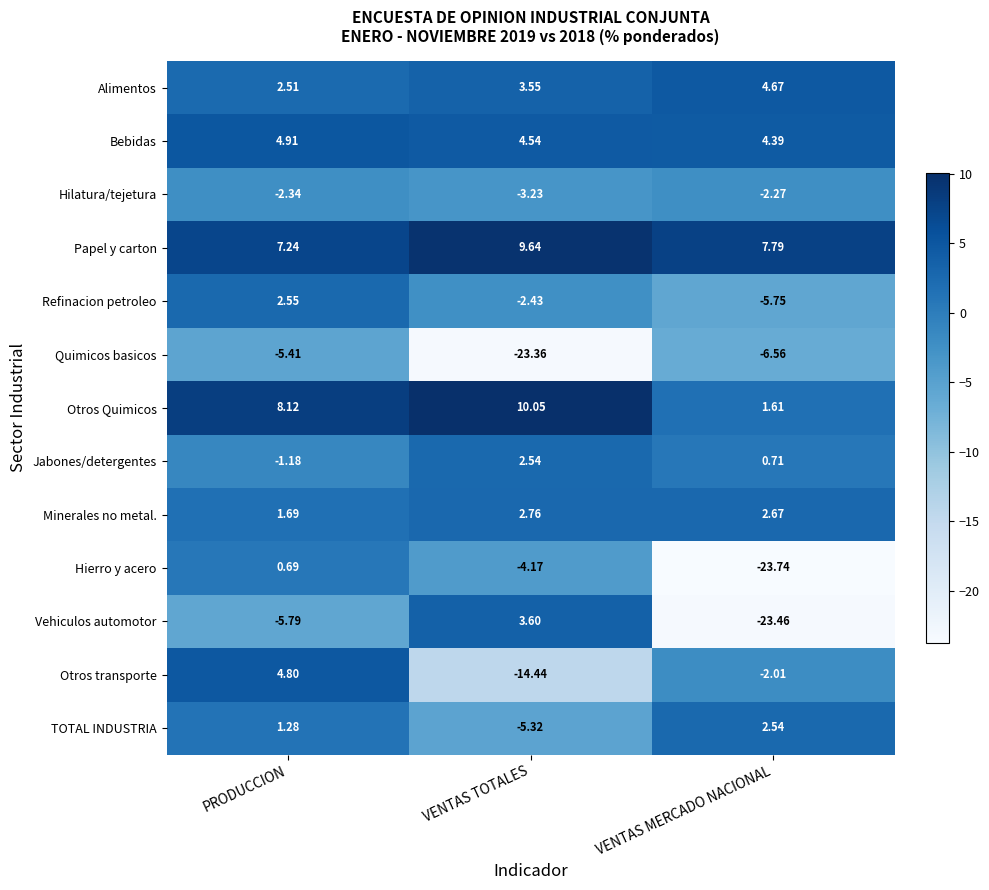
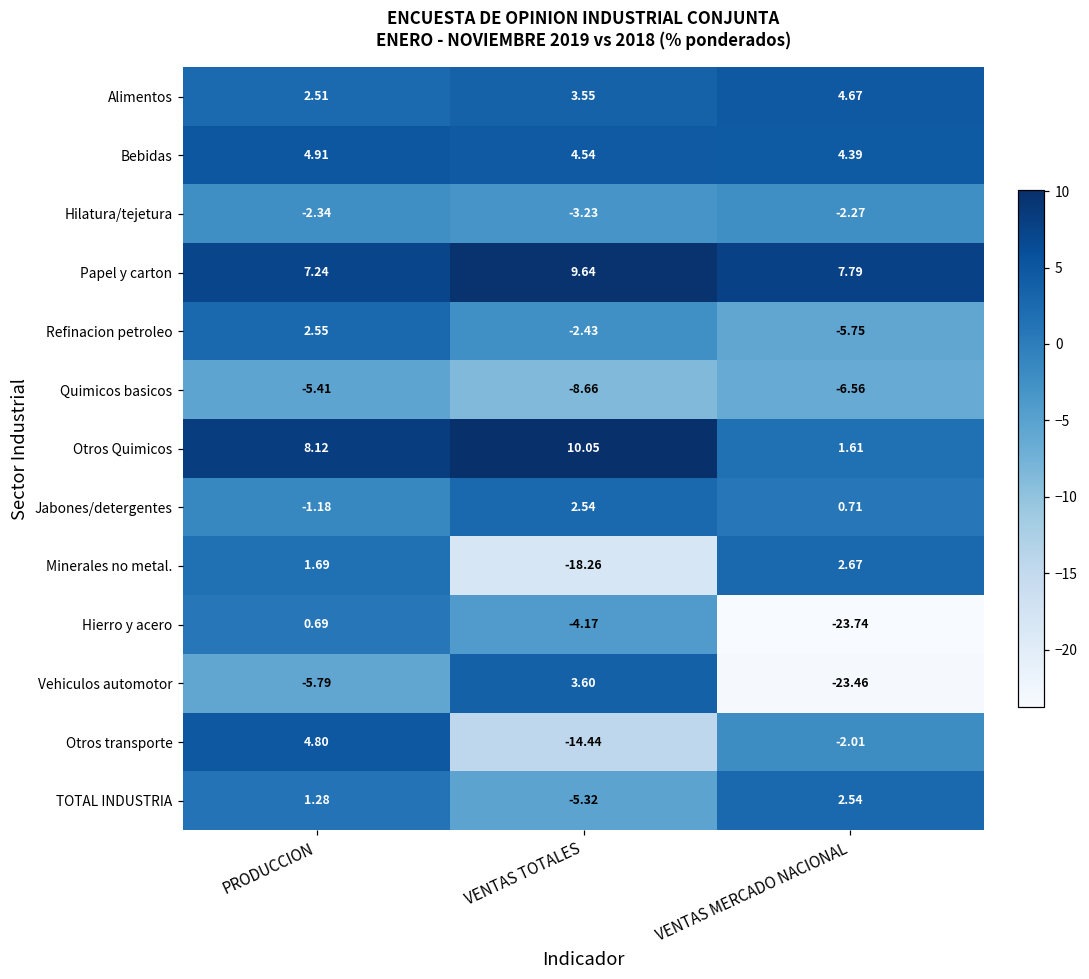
  {
    "Alimentos": {
      "PRODUCCION": 2.51,
      "VENTAS TOTALES": 3.55,
      "VENTAS MERCADO NACIONAL": 4.67
    },
    "Bebidas": {
      "PRODUCCION": 4.91,
      "VENTAS TOTALES": 4.54,
      "VENTAS MERCADO NACIONAL": 4.39
    },
    "Hilatura/tejetura": {
      "PRODUCCION": -2.34,
      "VENTAS TOTALES": -3.23,
      "VENTAS MERCADO NACIONAL": -2.27
    },
    "Papel y carton": {
      "PRODUCCION": 7.24,
      "VENTAS TOTALES": 9.64,
      "VENTAS MERCADO NACIONAL": 7.79
    },
    "Refinacion petroleo": {
      "PRODUCCION": 2.55,
      "VENTAS TOTALES": -2.43,
      "VENTAS MERCADO NACIONAL": -5.75
    },
    "Quimicos basicos": {
      "PRODUCCION": -5.41,
-     "VENTAS TOTALES": -23.36,
+     "VENTAS TOTALES": -8.66,
      "VENTAS MERCADO NACIONAL": -6.56
    },
    "Otros Quimicos": {
      "PRODUCCION": 8.12,
      "VENTAS TOTALES": 10.05,
      "VENTAS MERCADO NACIONAL": 1.61
    },
    "Jabones/detergentes": {
      "PRODUCCION": -1.18,
      "VENTAS TOTALES": 2.54,
      "VENTAS MERCADO NACIONAL": 0.71
    },
    "Minerales no metal.": {
      "PRODUCCION": 1.69,
-     "VENTAS TOTALES": 2.76,
+     "VENTAS TOTALES": -18.26,
      "VENTAS MERCADO NACIONAL": 2.67
    },
    "Hierro y acero": {
      "PRODUCCION": 0.69,
      "VENTAS TOTALES": -4.17,
      "VENTAS MERCADO NACIONAL": -23.74
    },
    "Vehiculos automotor": {
      "PRODUCCION": -5.79,
      "VENTAS TOTALES": 3.60,
      "VENTAS MERCADO NACIONAL": -23.46
    },
    "Otros transporte": {
      "PRODUCCION": 4.80,
      "VENTAS TOTALES": -14.44,
      "VENTAS MERCADO NACIONAL": -2.01
    },
    "TOTAL INDUSTRIA": {
      "PRODUCCION": 1.28,
      "VENTAS TOTALES": -5.32,
      "VENTAS MERCADO NACIONAL": 2.54
    }
  }
